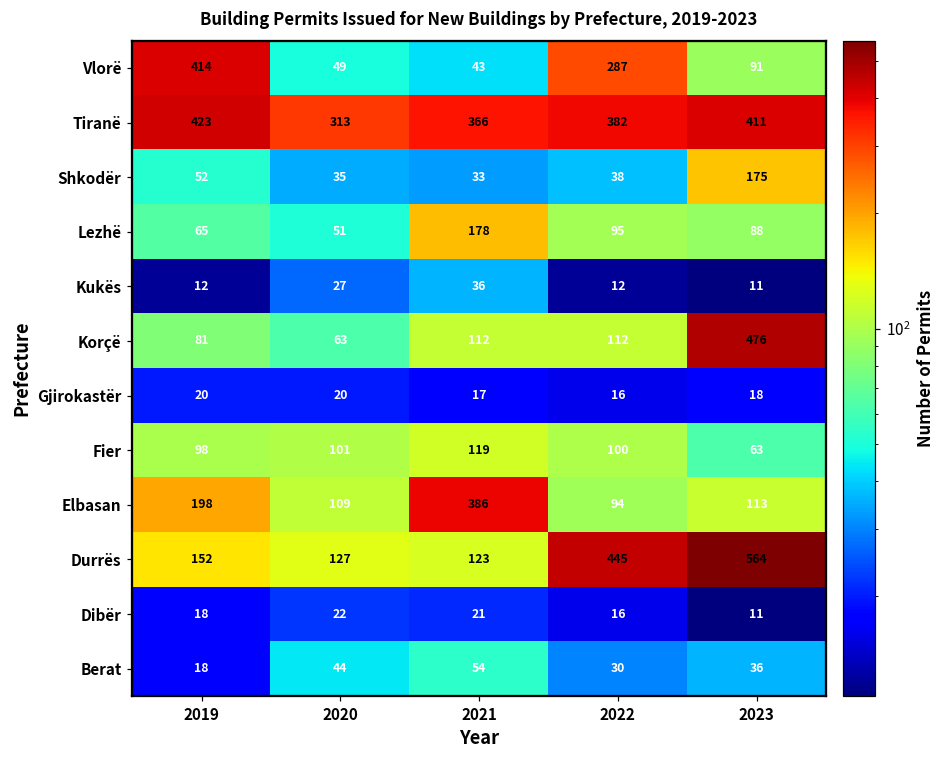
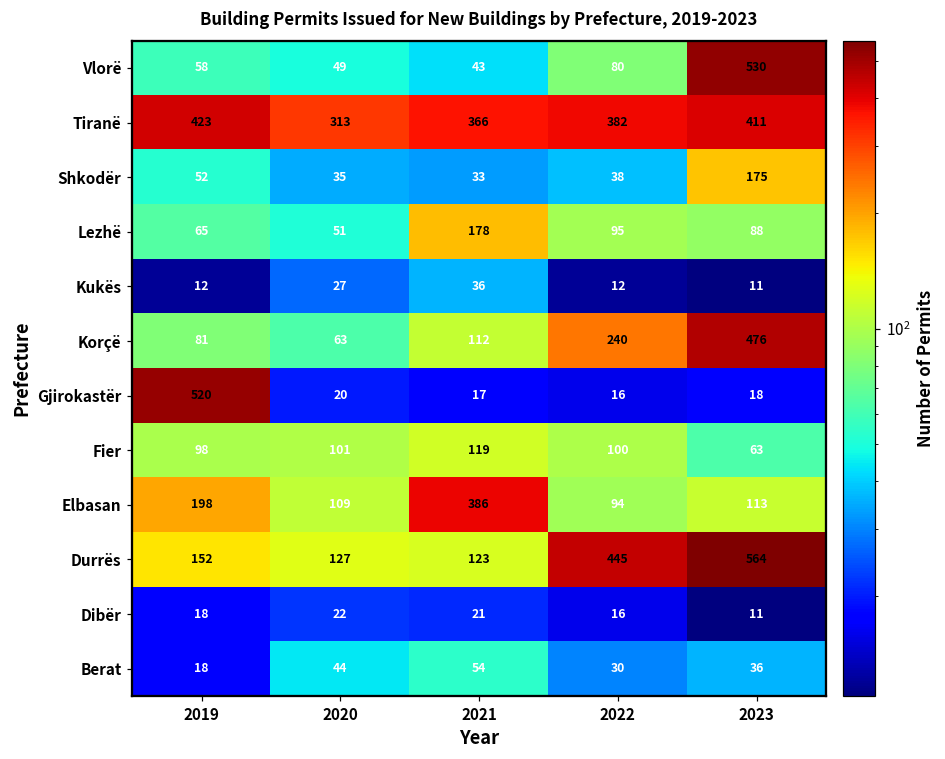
  {
    "Vlorë": {
-     "2019": 414,
+     "2019": 58,
      "2020": 49,
      "2021": 43,
-     "2022": 287,
-     "2023": 91
+     "2022": 80,
+     "2023": 530
    },
    "Tiranë": {
      "2019": 423,
      "2020": 313,
      "2021": 366,
      "2022": 382,
      "2023": 411
    },
    "Shkodër": {
      "2019": 52,
      "2020": 35,
      "2021": 33,
      "2022": 38,
      "2023": 175
    },
    "Lezhë": {
      "2019": 65,
      "2020": 51,
      "2021": 178,
      "2022": 95,
      "2023": 88
    },
    "Kukës": {
      "2019": 12,
      "2020": 27,
      "2021": 36,
      "2022": 12,
      "2023": 11
    },
    "Korçë": {
      "2019": 81,
      "2020": 63,
      "2021": 112,
-     "2022": 112,
+     "2022": 240,
      "2023": 476
    },
    "Gjirokastër": {
-     "2019": 20,
+     "2019": 520,
      "2020": 20,
      "2021": 17,
      "2022": 16,
      "2023": 18
    },
    "Fier": {
      "2019": 98,
      "2020": 101,
      "2021": 119,
      "2022": 100,
      "2023": 63
    },
    "Elbasan": {
      "2019": 198,
      "2020": 109,
      "2021": 386,
      "2022": 94,
      "2023": 113
    },
    "Durrës": {
      "2019": 152,
      "2020": 127,
      "2021": 123,
      "2022": 445,
      "2023": 564
    },
    "Dibër": {
      "2019": 18,
      "2020": 22,
      "2021": 21,
      "2022": 16,
      "2023": 11
    },
    "Berat": {
      "2019": 18,
      "2020": 44,
      "2021": 54,
      "2022": 30,
      "2023": 36
    }
  }
